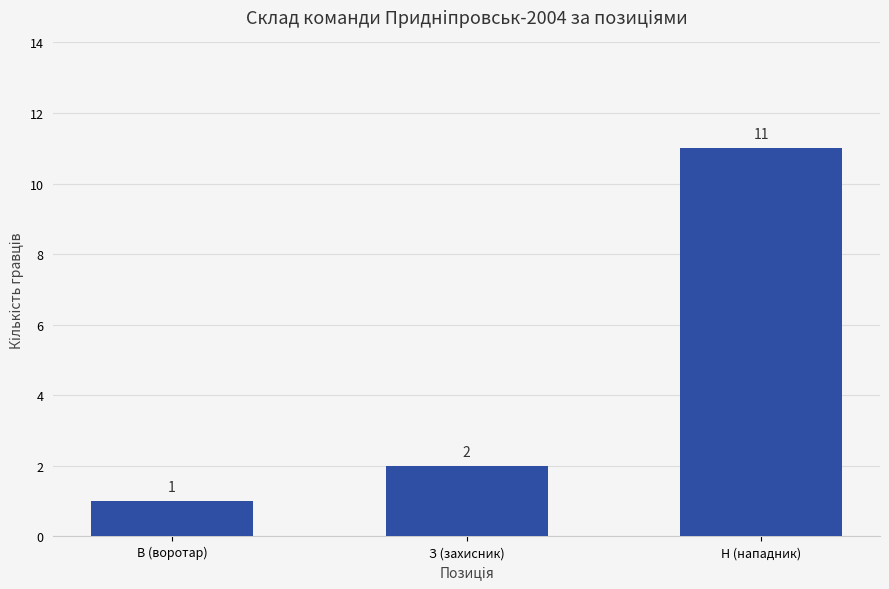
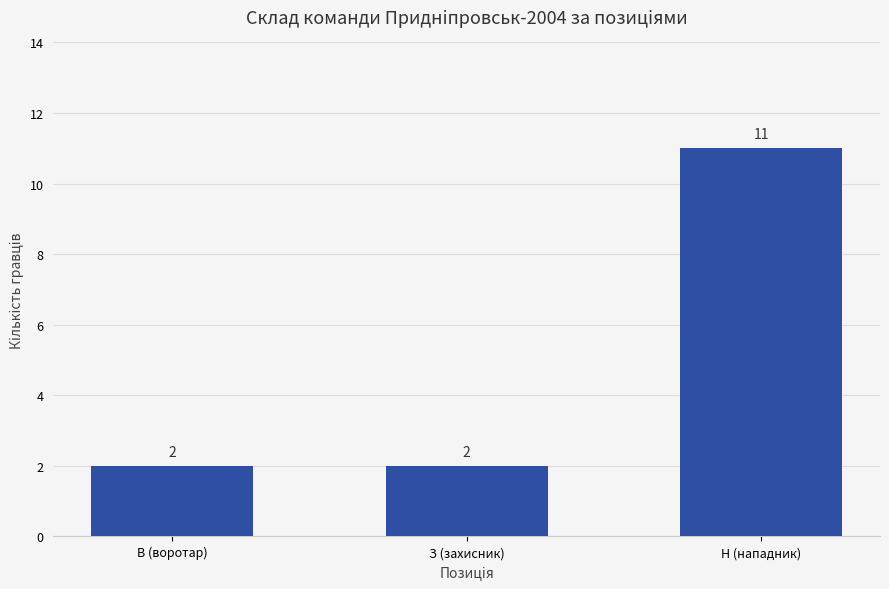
  {
-   "В (воротар)": 1,
+   "В (воротар)": 2,
    "З (захисник)": 2,
    "Н (нападник)": 11
  }
